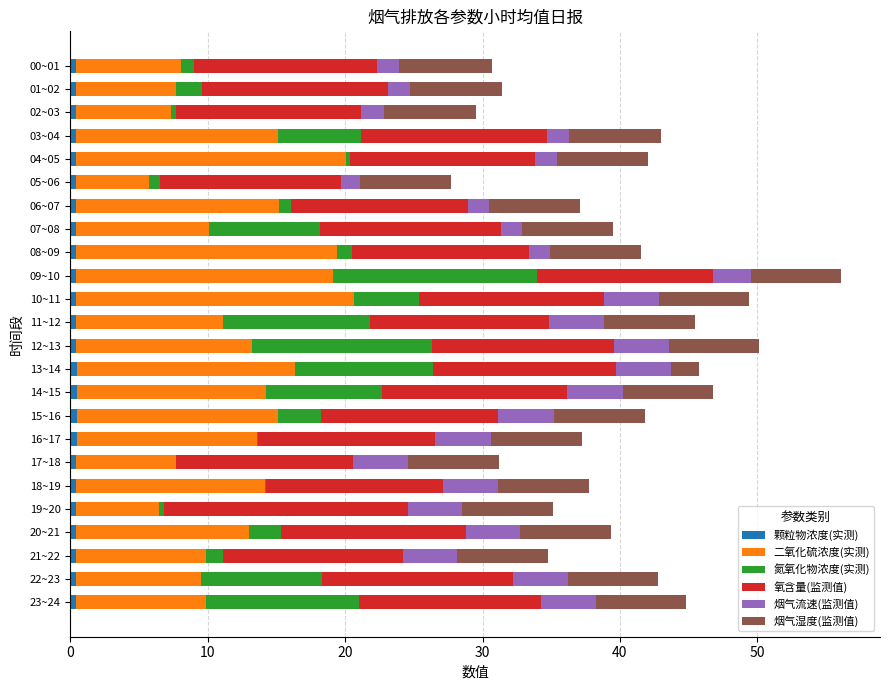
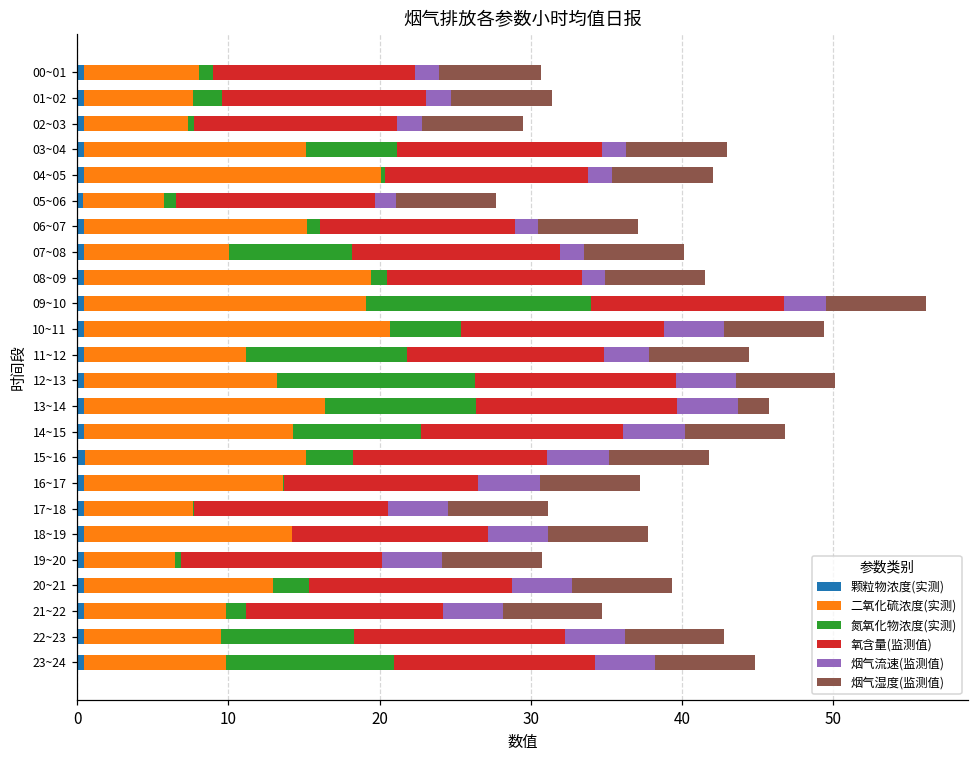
  {
    "颗粒物浓度(实测)": {
      "00~01": 0.4,
      "01~02": 0.4,
      "02~03": 0.4,
      "03~04": 0.4,
      "04~05": 0.4,
      "05~06": 0.4,
      "06~07": 0.4,
      "07~08": 0.4,
      "08~09": 0.4,
      "09~10": 0.4,
      "10~11": 0.4,
      "11~12": 0.4,
      "12~13": 0.4,
      "13~14": 0.5,
      "14~15": 0.5,
      "15~16": 0.5,
      "16~17": 0.5,
      "17~18": 0.4,
      "18~19": 0.4,
      "19~20": 0.4,
      "20~21": 0.4,
      "21~22": 0.4,
      "22~23": 0.4,
      "23~24": 0.4
    },
    "二氧化硫浓度(实测)": {
      "00~01": 7.6,
      "01~02": 7.3,
      "02~03": 6.9,
      "03~04": 14.7,
      "04~05": 19.7,
      "05~06": 5.4,
      "06~07": 14.8,
      "07~08": 9.6,
      "08~09": 19.0,
      "09~10": 18.7,
      "10~11": 20.3,
      "11~12": 10.7,
      "12~13": 12.8,
      "13~14": 15.9,
      "14~15": 13.8,
      "15~16": 14.6,
      "16~17": 13.1,
      "17~18": 7.2,
      "18~19": 13.8,
      "19~20": 6.0,
      "20~21": 12.5,
      "21~22": 9.4,
      "22~23": 9.1,
      "23~24": 9.4
    },
    "氮氧化物浓度(实测)": {
      "00~01": 0.9,
      "01~02": 1.9,
      "02~03": 0.4,
      "03~04": 6.0,
      "04~05": 0.3,
      "05~06": 0.8,
      "06~07": 0.8,
      "07~08": 8.1,
      "08~09": 1.1,
      "09~10": 14.9,
      "10~11": 4.7,
      "11~12": 10.7,
      "12~13": 13.1,
      "13~14": 10.0,
      "14~15": 8.5,
      "15~16": 3.2,
      "19~20": 0.4,
      "20~21": 2.4,
      "21~22": 1.3,
      "22~23": 8.8,
      "23~24": 11.1
    },
    "氧含量(监测值)": {
      "00~01": 13.3,
      "01~02": 13.5,
      "02~03": 13.5,
      "03~04": 13.6,
      "04~05": 13.4,
      "05~06": 13.2,
      "06~07": 12.9,
-     "07~08": 13.2,
+     "07~08": 13.8,
      "08~09": 12.8,
      "09~10": 12.8,
      "10~11": 13.4,
      "11~12": 13.0,
      "12~13": 13.3,
      "13~14": 13.3,
      "14~15": 13.4,
      "15~16": 12.8,
      "16~17": 12.8,
      "17~18": 12.8,
      "18~19": 12.9,
-     "19~20": 17.7,
+     "19~20": 13.3,
      "20~21": 13.4,
      "21~22": 13.1,
      "22~23": 14.0,
      "23~24": 13.3
    },
    "烟气流速(监测值)": {
      "00~01": 1.6,
      "01~02": 1.6,
      "02~03": 1.6,
      "03~04": 1.6,
      "04~05": 1.6,
      "05~06": 1.4,
      "06~07": 1.5,
      "07~08": 1.6,
      "08~09": 1.6,
      "09~10": 2.7,
      "10~11": 4.0,
-     "11~12": 4.0,
+     "11~12": 3.0,
      "12~13": 4.0,
      "13~14": 4.0,
      "14~15": 4.1,
      "15~16": 4.1,
      "16~17": 4.1,
      "17~18": 4.0,
      "18~19": 4.0,
      "19~20": 4.0,
      "20~21": 4.0,
      "21~22": 4.0,
      "22~23": 4.0,
      "23~24": 4.0
    },
    "烟气湿度(监测值)": {
      "00~01": 6.7,
      "01~02": 6.7,
      "02~03": 6.7,
      "03~04": 6.7,
      "04~05": 6.7,
      "05~06": 6.6,
      "06~07": 6.6,
      "07~08": 6.6,
      "08~09": 6.6,
      "09~10": 6.6,
      "10~11": 6.6,
      "11~12": 6.6,
      "12~13": 6.6,
      "13~14": 2.0,
      "14~15": 6.6,
      "15~16": 6.6,
      "16~17": 6.6,
      "17~18": 6.6,
      "18~19": 6.6,
      "19~20": 6.6,
      "20~21": 6.6,
      "21~22": 6.6,
      "22~23": 6.6,
      "23~24": 6.6
    }
  }
